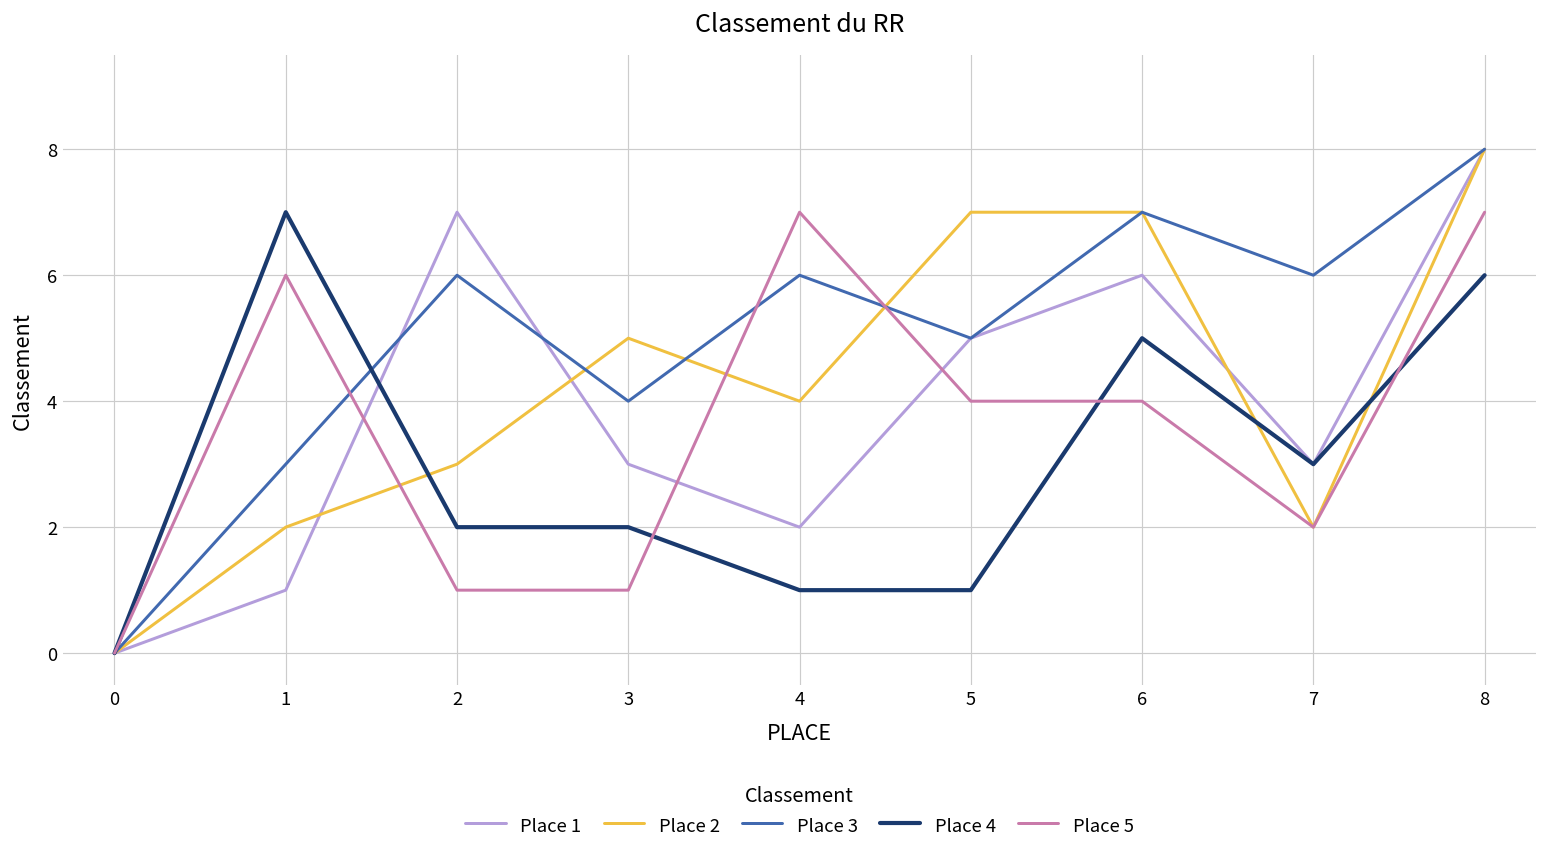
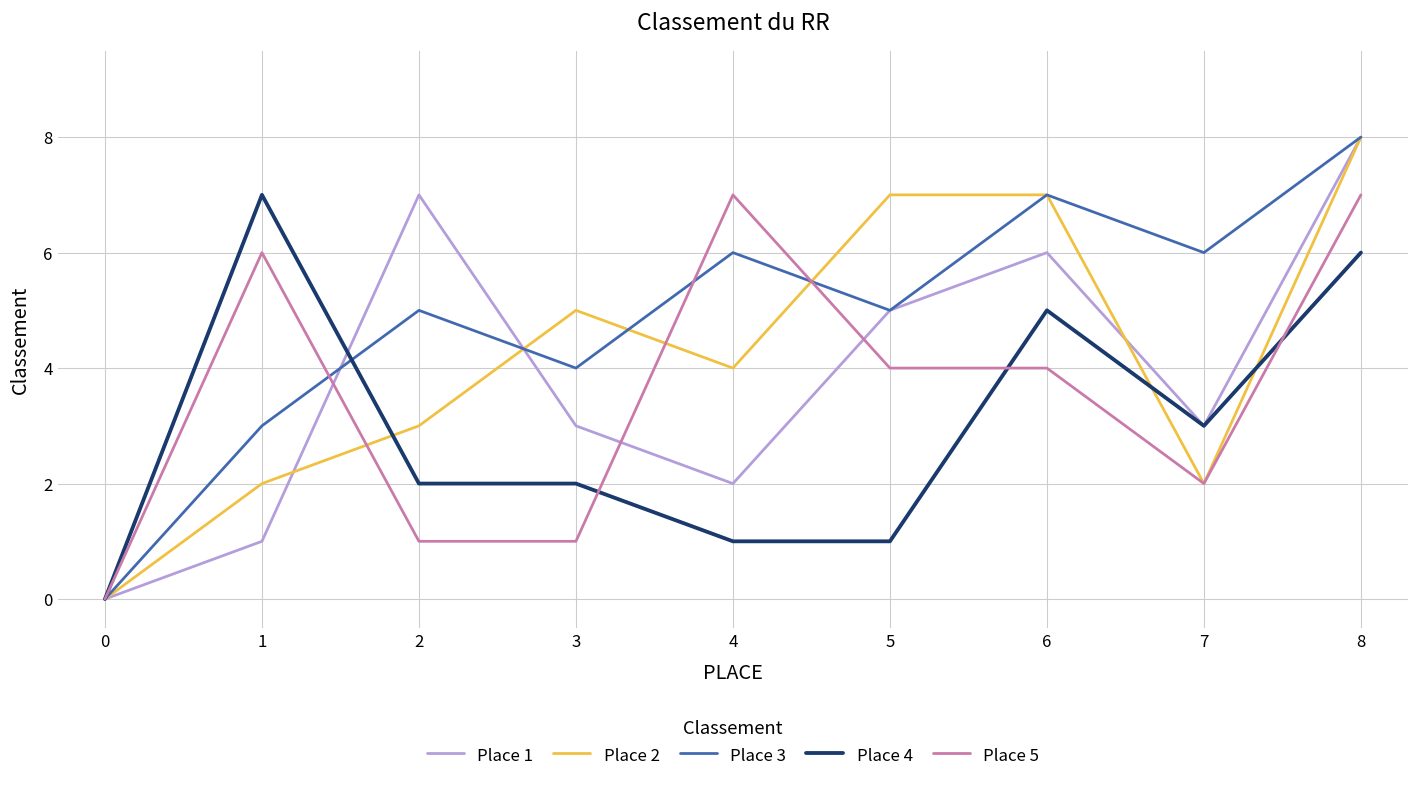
  {
    "Place 1": {
      "1": 1,
      "2": 7,
      "3": 3,
      "4": 2,
      "6": 6
    },
    "Place 2": {
      "1": 2,
      "2": 3,
      "3": 5,
      "4": 4,
      "5": 7
    },
    "Place 3": {
      "1": 3,
-     "2": 6,
+     "2": 5,
      "3": 4,
      "4": 6,
      "7": 6
    },
    "Place 4": {
      "1": 7,
      "2": 2,
      "3": 2,
      "4": 1,
      "5": 1,
      "6": 5,
      "8": 6
    },
    "Place 5": {
      "1": 6,
      "2": 1,
      "3": 1,
      "4": 7,
      "5": 4,
      "6": 4,
      "8": 7
    }
  }
